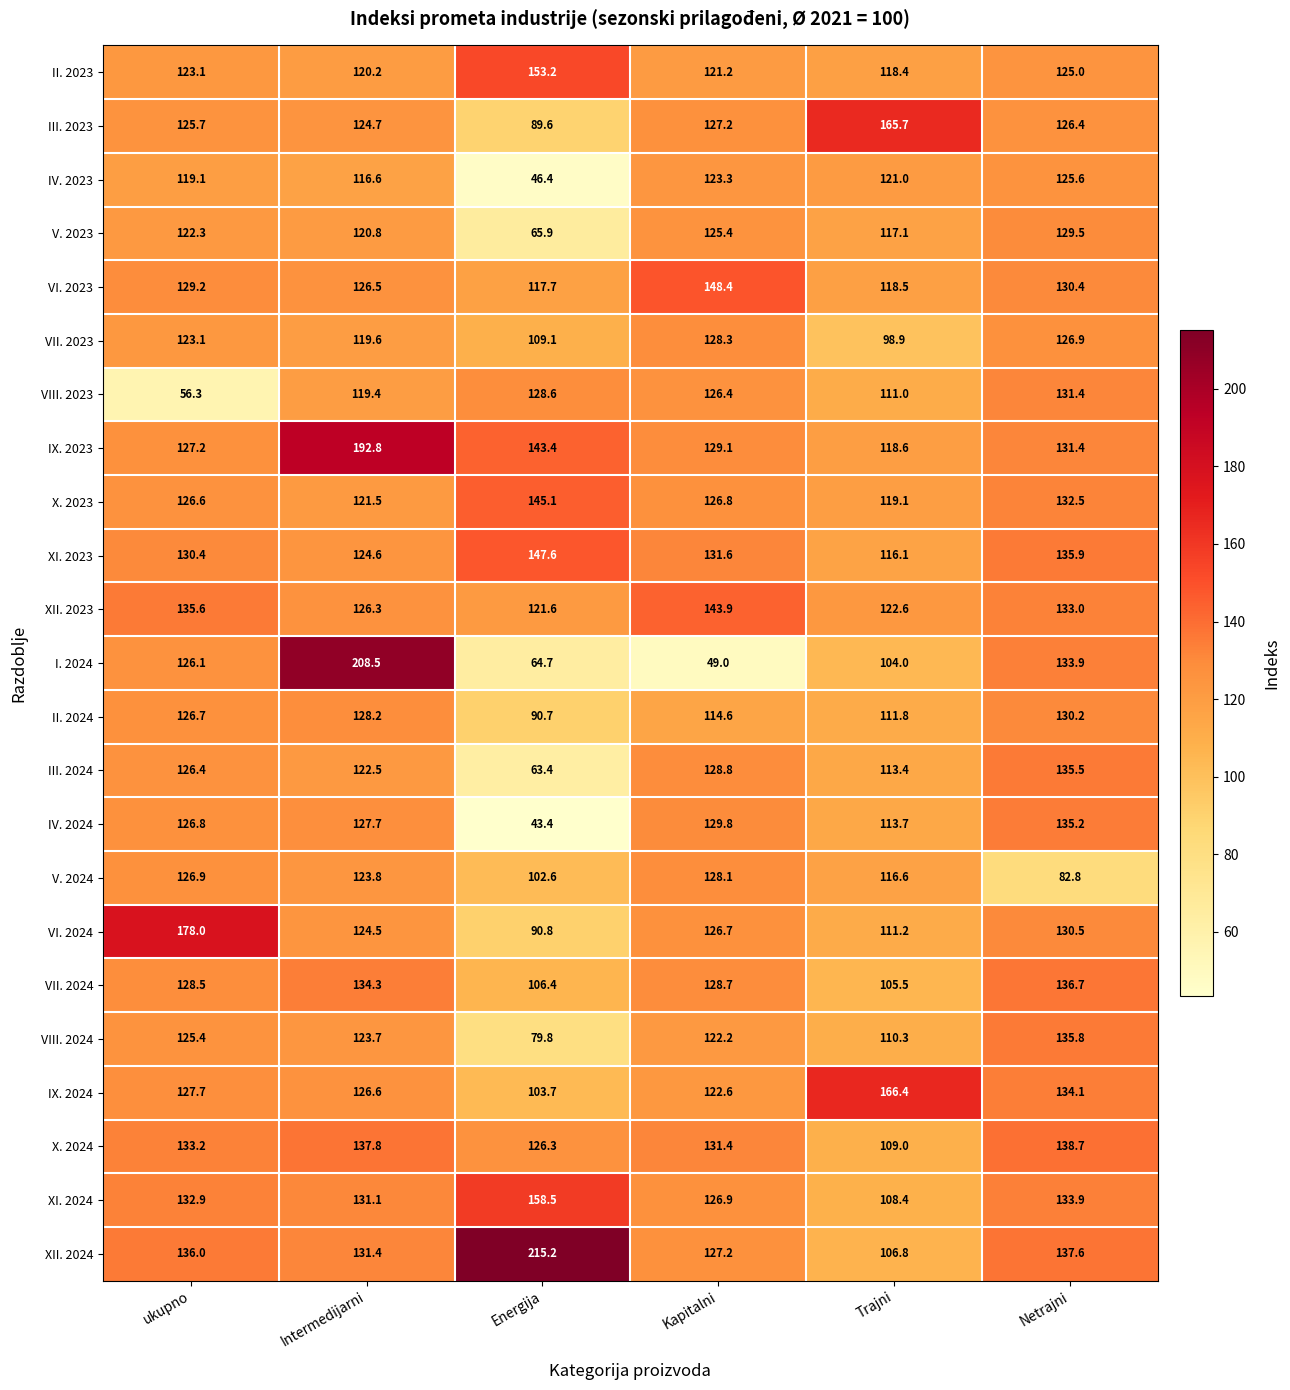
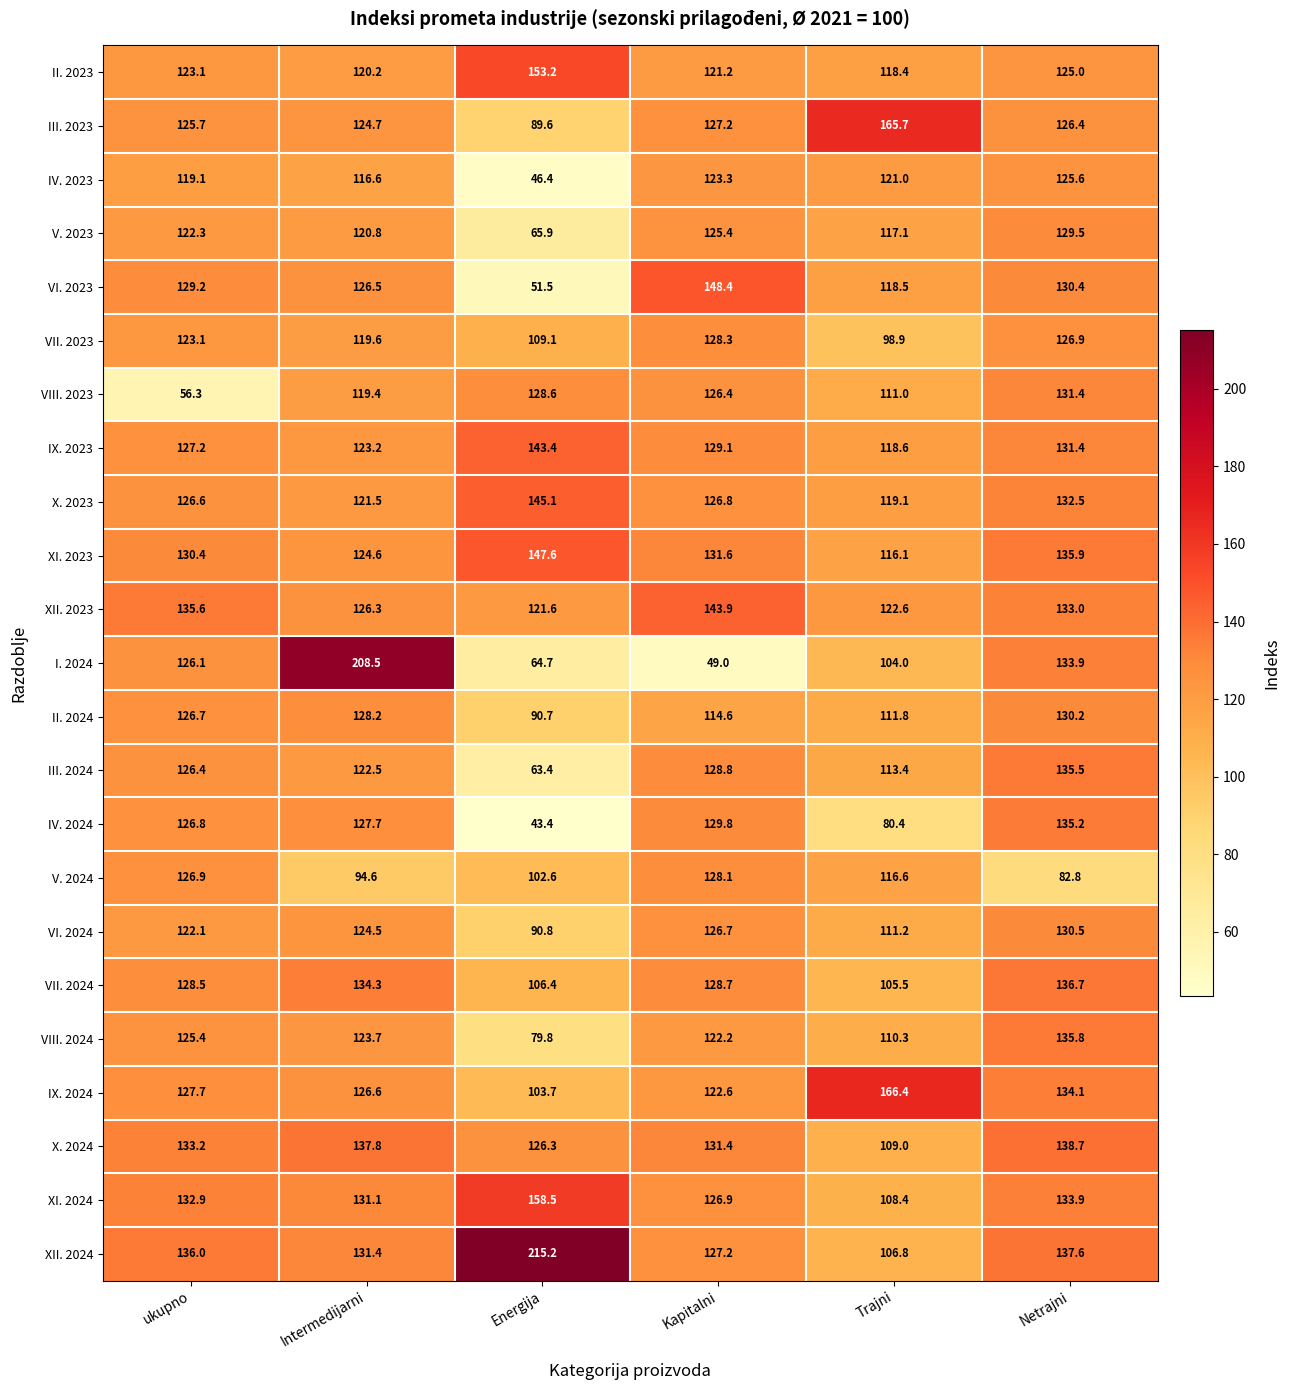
  {
    "II. 2023": {
      "ukupno": 123.1,
      "Intermedijarni": 120.2,
      "Energija": 153.2,
      "Kapitalni": 121.2,
      "Trajni": 118.4,
      "Netrajni": 125.0
    },
    "III. 2023": {
      "ukupno": 125.7,
      "Intermedijarni": 124.7,
      "Energija": 89.6,
      "Kapitalni": 127.2,
      "Trajni": 165.7,
      "Netrajni": 126.4
    },
    "IV. 2023": {
      "ukupno": 119.1,
      "Intermedijarni": 116.6,
      "Energija": 46.4,
      "Kapitalni": 123.3,
      "Trajni": 121.0,
      "Netrajni": 125.6
    },
    "V. 2023": {
      "ukupno": 122.3,
      "Intermedijarni": 120.8,
      "Energija": 65.9,
      "Kapitalni": 125.4,
      "Trajni": 117.1,
      "Netrajni": 129.5
    },
    "VI. 2023": {
      "ukupno": 129.2,
      "Intermedijarni": 126.5,
-     "Energija": 117.7,
+     "Energija": 51.5,
      "Kapitalni": 148.4,
      "Trajni": 118.5,
      "Netrajni": 130.4
    },
    "VII. 2023": {
      "ukupno": 123.1,
      "Intermedijarni": 119.6,
      "Energija": 109.1,
      "Kapitalni": 128.3,
      "Trajni": 98.9,
      "Netrajni": 126.9
    },
    "VIII. 2023": {
      "ukupno": 56.3,
      "Intermedijarni": 119.4,
      "Energija": 128.6,
      "Kapitalni": 126.4,
      "Trajni": 111.0,
      "Netrajni": 131.4
    },
    "IX. 2023": {
      "ukupno": 127.2,
-     "Intermedijarni": 192.8,
+     "Intermedijarni": 123.2,
      "Energija": 143.4,
      "Kapitalni": 129.1,
      "Trajni": 118.6,
      "Netrajni": 131.4
    },
    "X. 2023": {
      "ukupno": 126.6,
      "Intermedijarni": 121.5,
      "Energija": 145.1,
      "Kapitalni": 126.8,
      "Trajni": 119.1,
      "Netrajni": 132.5
    },
    "XI. 2023": {
      "ukupno": 130.4,
      "Intermedijarni": 124.6,
      "Energija": 147.6,
      "Kapitalni": 131.6,
      "Trajni": 116.1,
      "Netrajni": 135.9
    },
    "XII. 2023": {
      "ukupno": 135.6,
      "Intermedijarni": 126.3,
      "Energija": 121.6,
      "Kapitalni": 143.9,
      "Trajni": 122.6,
      "Netrajni": 133.0
    },
    "I. 2024": {
      "ukupno": 126.1,
      "Intermedijarni": 208.5,
      "Energija": 64.7,
      "Kapitalni": 49.0,
      "Trajni": 104.0,
      "Netrajni": 133.9
    },
    "II. 2024": {
      "ukupno": 126.7,
      "Intermedijarni": 128.2,
      "Energija": 90.7,
      "Kapitalni": 114.6,
      "Trajni": 111.8,
      "Netrajni": 130.2
    },
    "III. 2024": {
      "ukupno": 126.4,
      "Intermedijarni": 122.5,
      "Energija": 63.4,
      "Kapitalni": 128.8,
      "Trajni": 113.4,
      "Netrajni": 135.5
    },
    "IV. 2024": {
      "ukupno": 126.8,
      "Intermedijarni": 127.7,
      "Energija": 43.4,
      "Kapitalni": 129.8,
-     "Trajni": 113.7,
+     "Trajni": 80.4,
      "Netrajni": 135.2
    },
    "V. 2024": {
      "ukupno": 126.9,
-     "Intermedijarni": 123.8,
+     "Intermedijarni": 94.6,
      "Energija": 102.6,
      "Kapitalni": 128.1,
      "Trajni": 116.6,
      "Netrajni": 82.8
    },
    "VI. 2024": {
-     "ukupno": 178.0,
+     "ukupno": 122.1,
      "Intermedijarni": 124.5,
      "Energija": 90.8,
      "Kapitalni": 126.7,
      "Trajni": 111.2,
      "Netrajni": 130.5
    },
    "VII. 2024": {
      "ukupno": 128.5,
      "Intermedijarni": 134.3,
      "Energija": 106.4,
      "Kapitalni": 128.7,
      "Trajni": 105.5,
      "Netrajni": 136.7
    },
    "VIII. 2024": {
      "ukupno": 125.4,
      "Intermedijarni": 123.7,
      "Energija": 79.8,
      "Kapitalni": 122.2,
      "Trajni": 110.3,
      "Netrajni": 135.8
    },
    "IX. 2024": {
      "ukupno": 127.7,
      "Intermedijarni": 126.6,
      "Energija": 103.7,
      "Kapitalni": 122.6,
      "Trajni": 166.4,
      "Netrajni": 134.1
    },
    "X. 2024": {
      "ukupno": 133.2,
      "Intermedijarni": 137.8,
      "Energija": 126.3,
      "Kapitalni": 131.4,
      "Trajni": 109.0,
      "Netrajni": 138.7
    },
    "XI. 2024": {
      "ukupno": 132.9,
      "Intermedijarni": 131.1,
      "Energija": 158.5,
      "Kapitalni": 126.9,
      "Trajni": 108.4,
      "Netrajni": 133.9
    },
    "XII. 2024": {
      "ukupno": 136.0,
      "Intermedijarni": 131.4,
      "Energija": 215.2,
      "Kapitalni": 127.2,
      "Trajni": 106.8,
      "Netrajni": 137.6
    }
  }
